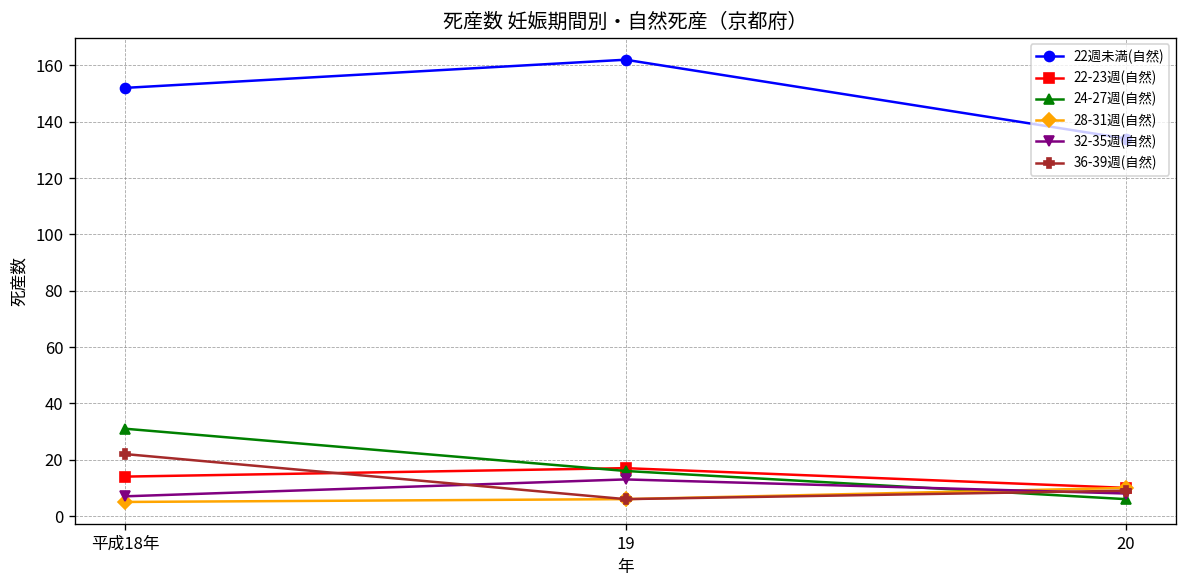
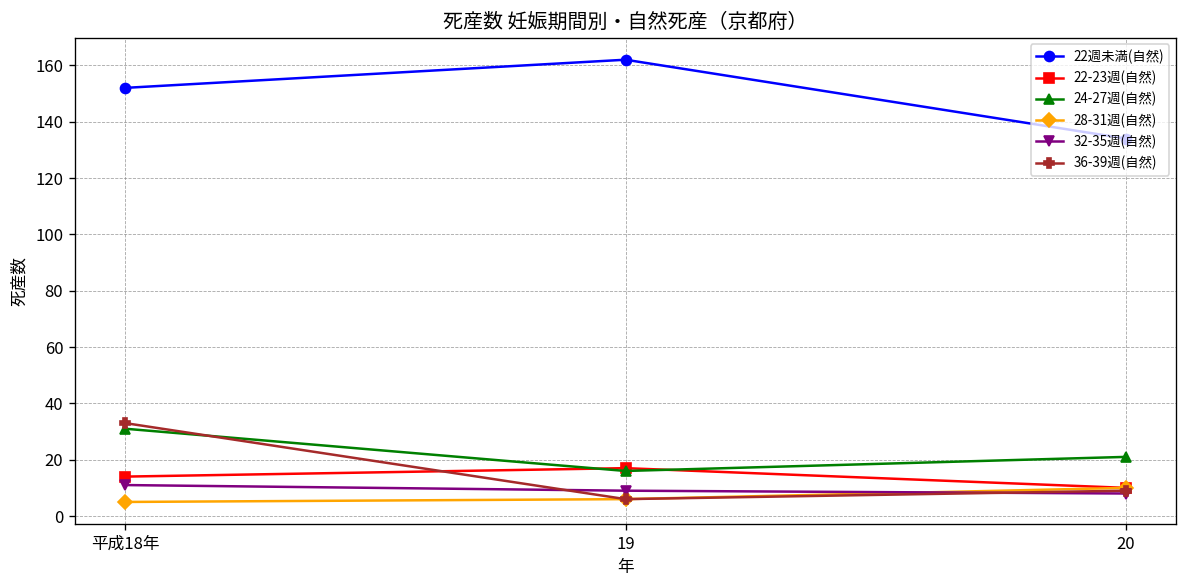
  {
    "22週未満(自然)": {
      "平成18年": 152,
      "19": 162
    },
    "22-23週(自然)": {
      "平成18年": 14
    },
    "24-27週(自然)": {
      "平成18年": 31,
-     "20": 6
+     "20": 21
    },
    "28-31週(自然)": {
      "平成18年": 5
    },
    "32-35週(自然)": {
-     "平成18年": 7,
-     "19": 13
+     "平成18年": 11,
+     "19": 9
    },
    "36-39週(自然)": {
-     "平成18年": 22
+     "平成18年": 33
    }
  }
